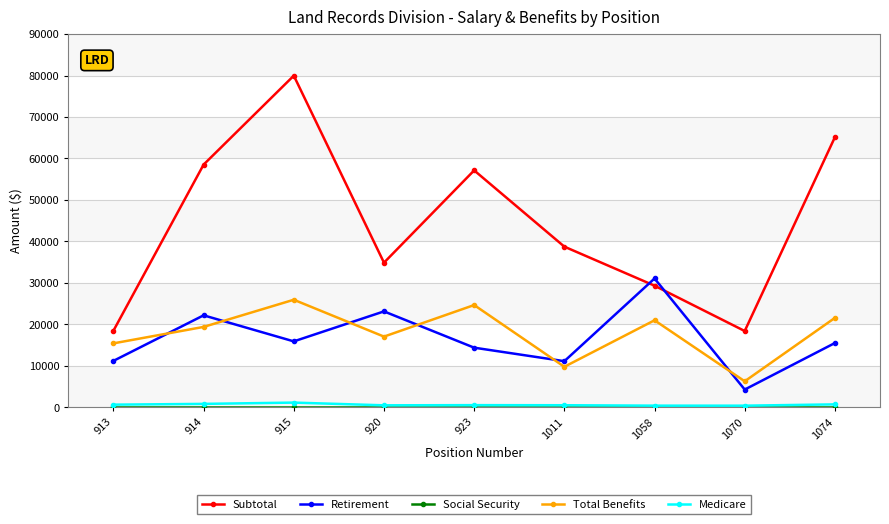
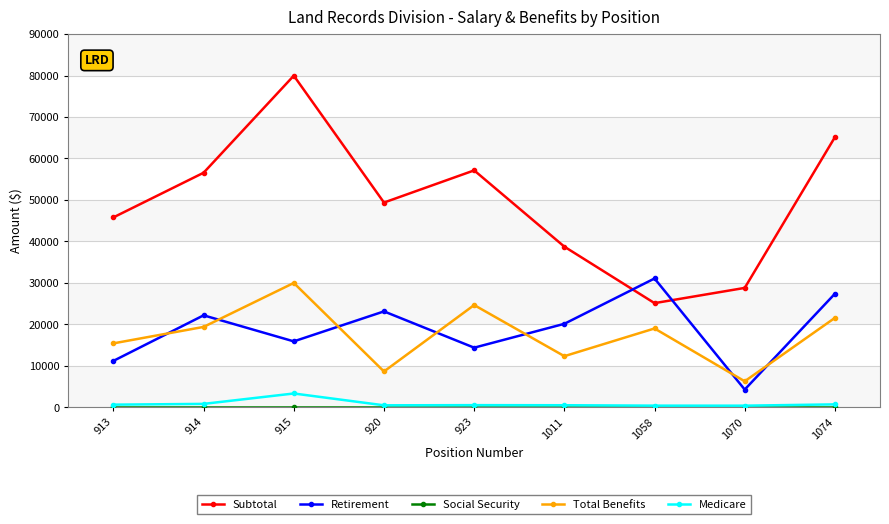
  {
    "Subtotal": {
-     "913": 18000,
-     "914": 59000,
+     "913": 46000,
+     "914": 57000,
      "915": 80000,
-     "920": 35000,
+     "920": 49000,
      "923": 57000,
      "1011": 39000,
-     "1058": 29000,
-     "1070": 18000,
+     "1058": 25000,
+     "1070": 29000,
      "1074": 65000
    },
    "Retirement": {
      "913": 11000,
      "914": 22000,
      "915": 16000,
      "920": 23000,
      "923": 14000,
-     "1011": 11000,
+     "1011": 20000,
      "1058": 31000,
      "1070": 4000,
-     "1074": 16000
+     "1074": 27000
    },
    "Social Security": {
      "913": 0,
      "914": 0,
      "915": 0,
      "1074": 0
    },
    "Total Benefits": {
      "913": 15000,
      "914": 19000,
-     "915": 26000,
-     "920": 17000,
+     "915": 30000,
+     "920": 9000,
      "923": 25000,
-     "1011": 10000,
-     "1058": 21000,
+     "1011": 12000,
+     "1058": 19000,
      "1070": 6000,
      "1074": 22000
    },
    "Medicare": {
      "913": 1000,
      "914": 1000,
-     "915": 1000,
+     "915": 3000,
      "1074": 1000
    }
  }
